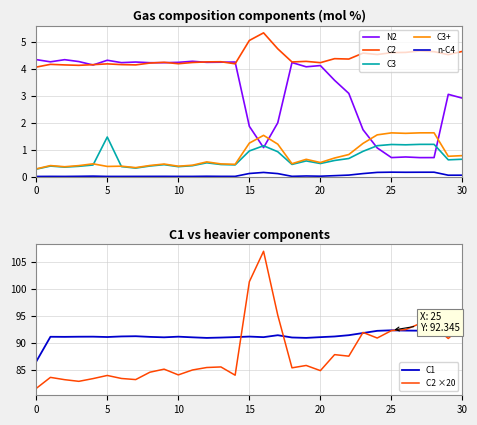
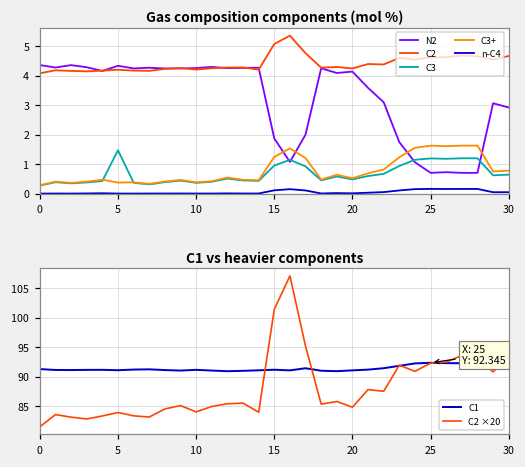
  {
    "Gas composition components (mol %)": {
      "N2": {
        "0": 4.4,
        "5": 4.3,
        "15": 1.9,
        "20": 4.1,
        "25": 0.7,
        "30": 2.9
      },
      "C2": {
        "0": 4.1,
        "5": 4.2,
        "15": 5.1,
        "20": 4.2,
        "30": 4.7
      },
      "C3": {
        "5": 1.5,
        "15": 1.0,
        "25": 1.2,
        "30": 0.6
      },
      "C3+": {
        "5": 0.4,
        "15": 1.2,
        "25": 1.6,
        "30": 0.8
      },
      "n-C4": {
        "0": 0.0,
        "5": 0.0,
        "10": 0.0,
        "15": 0.1,
        "20": 0.0,
        "25": 0.2,
        "30": 0.1
      }
    },
    "C1 vs heavier components": {
      "C1": {
-       "0": 87,
+       "0": 91,
        "5": 91,
        "10": 91,
        "15": 91,
        "20": 91
      },
      "C2 ×20": {
        "0": 82,
        "5": 84,
        "10": 84,
        "15": 101,
        "20": 85
      }
    }
  }
